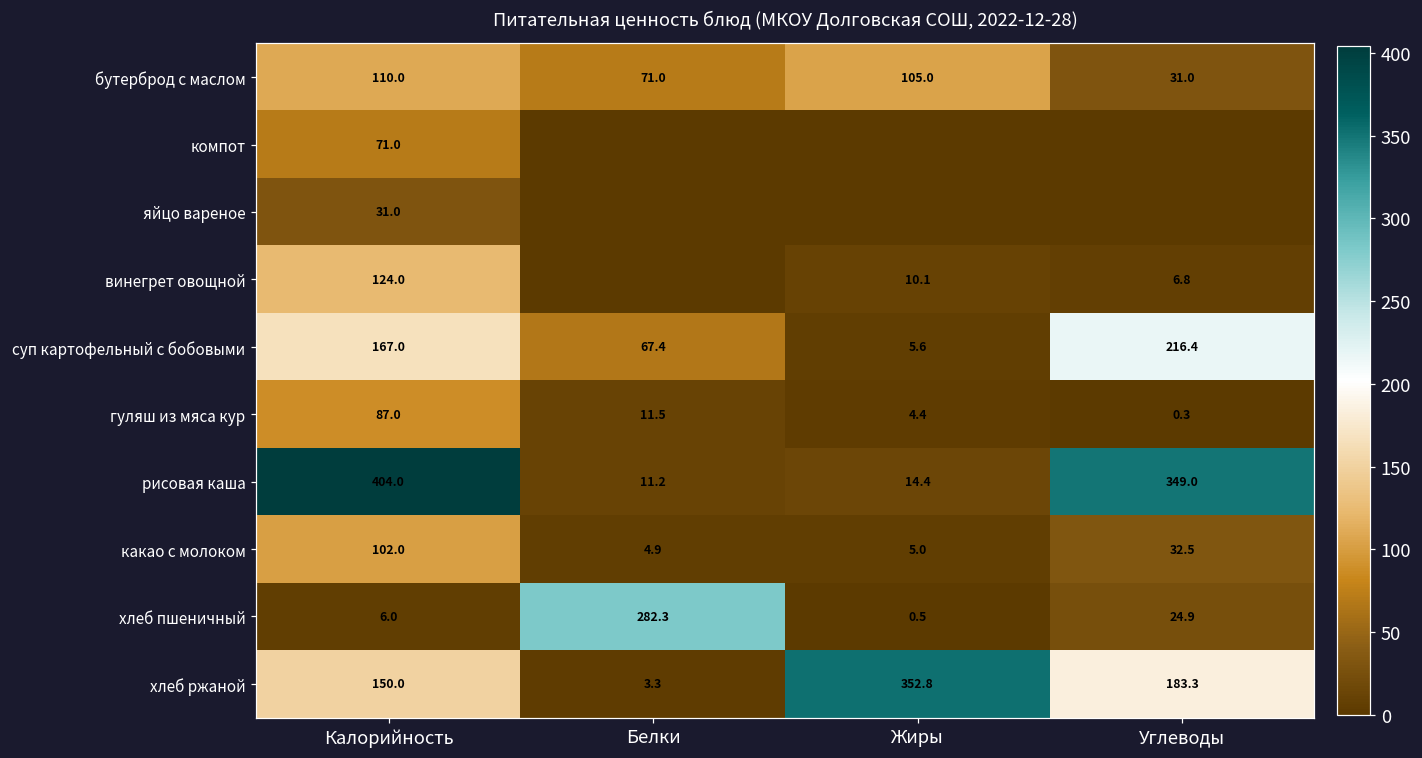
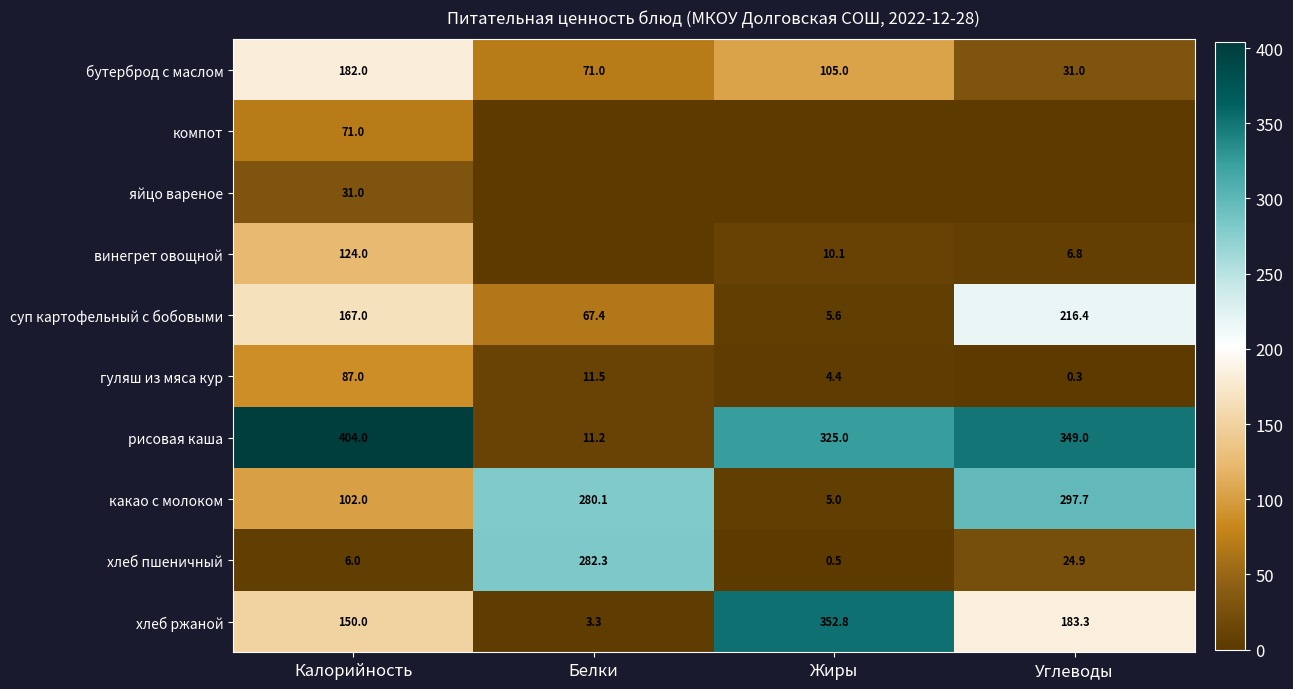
  {
    "бутерброд с маслом": {
-     "Калорийность": 110.0,
+     "Калорийность": 182.0,
      "Белки": 71.0,
      "Жиры": 105.0,
      "Углеводы": 31.0
    },
    "компот": {
      "Калорийность": 71.0
    },
    "яйцо вареное": {
      "Калорийность": 31.0
    },
    "винегрет овощной": {
      "Калорийность": 124.0,
      "Жиры": 10.1,
      "Углеводы": 6.8
    },
    "суп картофельный с бобовыми": {
      "Калорийность": 167.0,
      "Белки": 67.4,
      "Жиры": 5.6,
      "Углеводы": 216.4
    },
    "гуляш из мяса кур": {
      "Калорийность": 87.0,
      "Белки": 11.5,
      "Жиры": 4.4,
      "Углеводы": 0.3
    },
    "рисовая каша": {
      "Калорийность": 404.0,
      "Белки": 11.2,
-     "Жиры": 14.4,
+     "Жиры": 325.0,
      "Углеводы": 349.0
    },
    "какао с молоком": {
      "Калорийность": 102.0,
-     "Белки": 4.9,
+     "Белки": 280.1,
      "Жиры": 5.0,
-     "Углеводы": 32.5
+     "Углеводы": 297.7
    },
    "хлеб пшеничный": {
      "Калорийность": 6.0,
      "Белки": 282.3,
      "Жиры": 0.5,
      "Углеводы": 24.9
    },
    "хлеб ржаной": {
      "Калорийность": 150.0,
      "Белки": 3.3,
      "Жиры": 352.8,
      "Углеводы": 183.3
    }
  }
